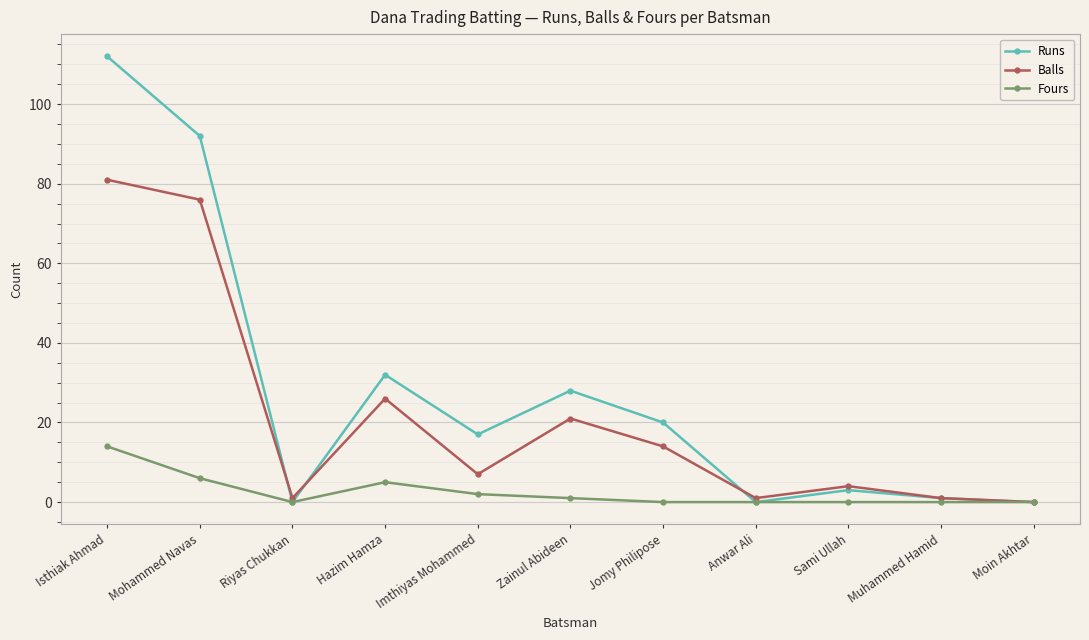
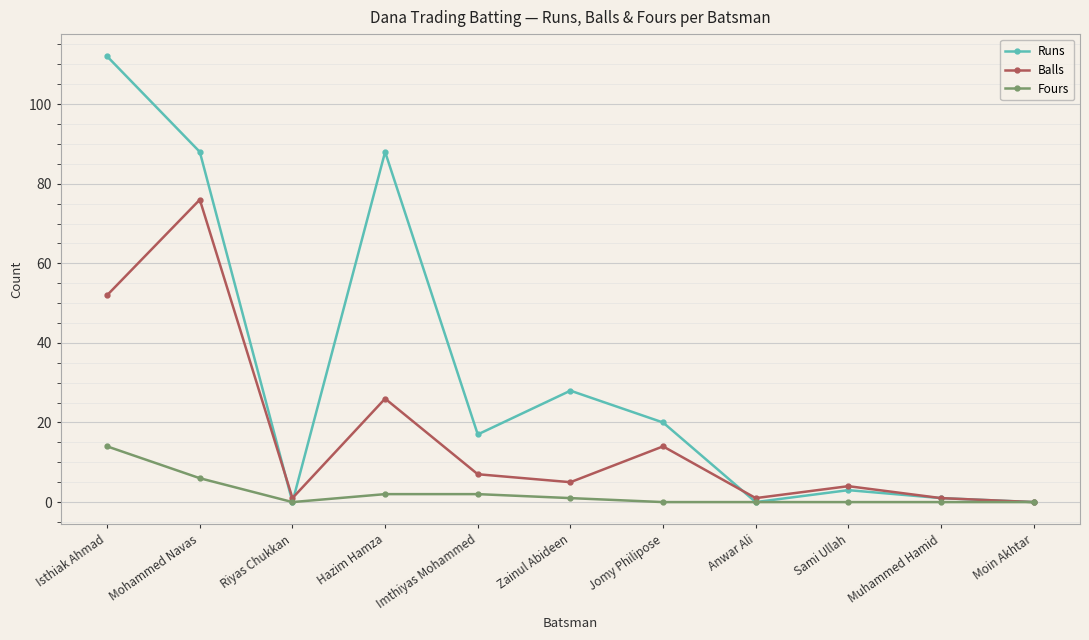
  {
    "Runs": {
      "Isthiak Ahmad": 112,
-     "Mohammed Navas": 92,
-     "Hazim Hamza": 32,
+     "Mohammed Navas": 88,
+     "Hazim Hamza": 88,
      "Imthiyas Mohammed": 17,
      "Zainul Abideen": 28,
      "Jomy Philipose": 20,
      "Sami Ullah": 3
    },
    "Balls": {
-     "Isthiak Ahmad": 81,
+     "Isthiak Ahmad": 52,
      "Mohammed Navas": 76,
      "Riyas Chukkan": 1,
      "Hazim Hamza": 26,
      "Imthiyas Mohammed": 7,
-     "Zainul Abideen": 21,
+     "Zainul Abideen": 5,
      "Jomy Philipose": 14,
      "Anwar Ali": 1,
      "Sami Ullah": 4
    },
    "Fours": {
      "Isthiak Ahmad": 14,
      "Mohammed Navas": 6,
-     "Hazim Hamza": 5,
+     "Hazim Hamza": 2,
      "Imthiyas Mohammed": 2,
      "Zainul Abideen": 1,
      "Jomy Philipose": 0,
      "Sami Ullah": 0,
      "Muhammed Hamid": 0
    }
  }
